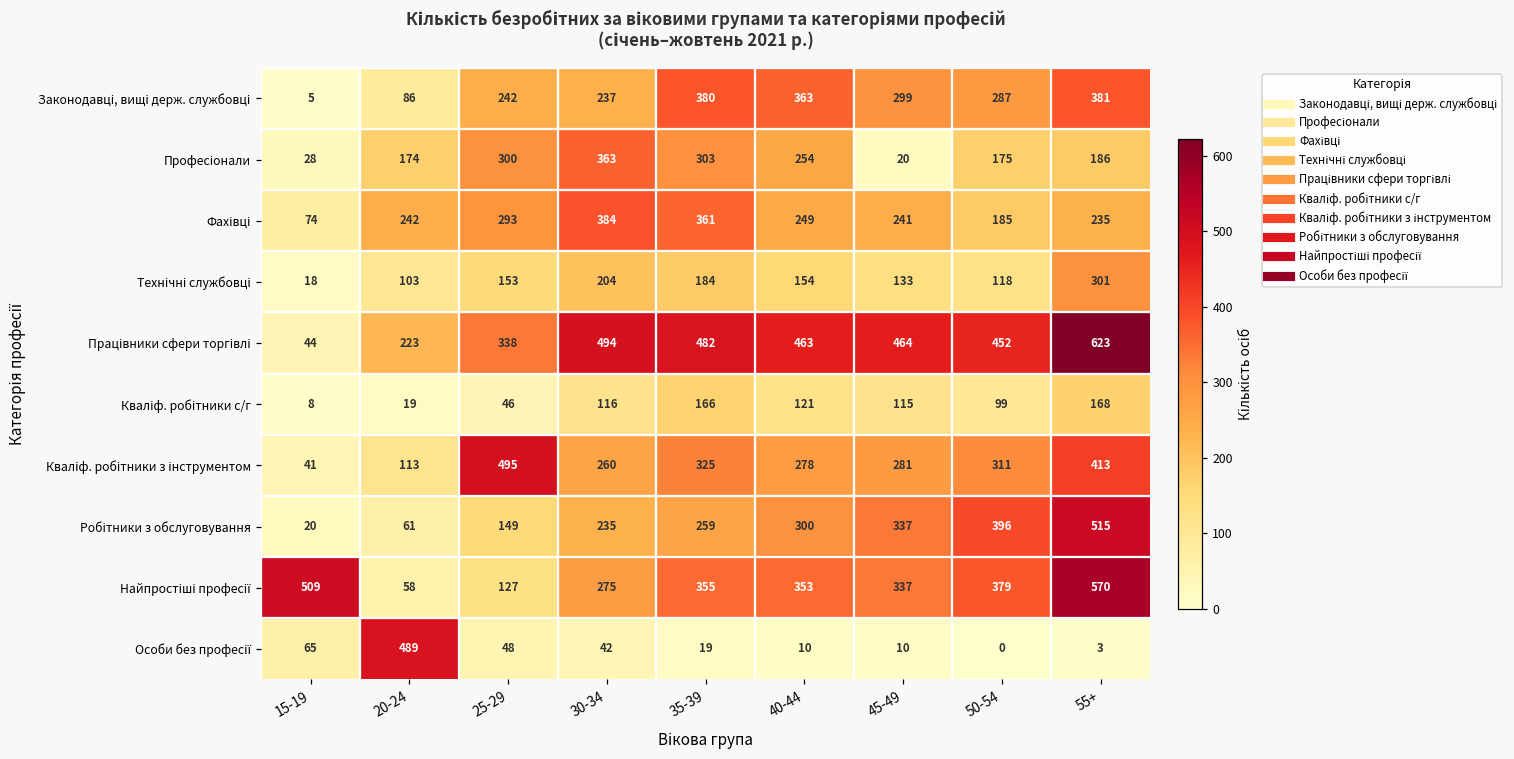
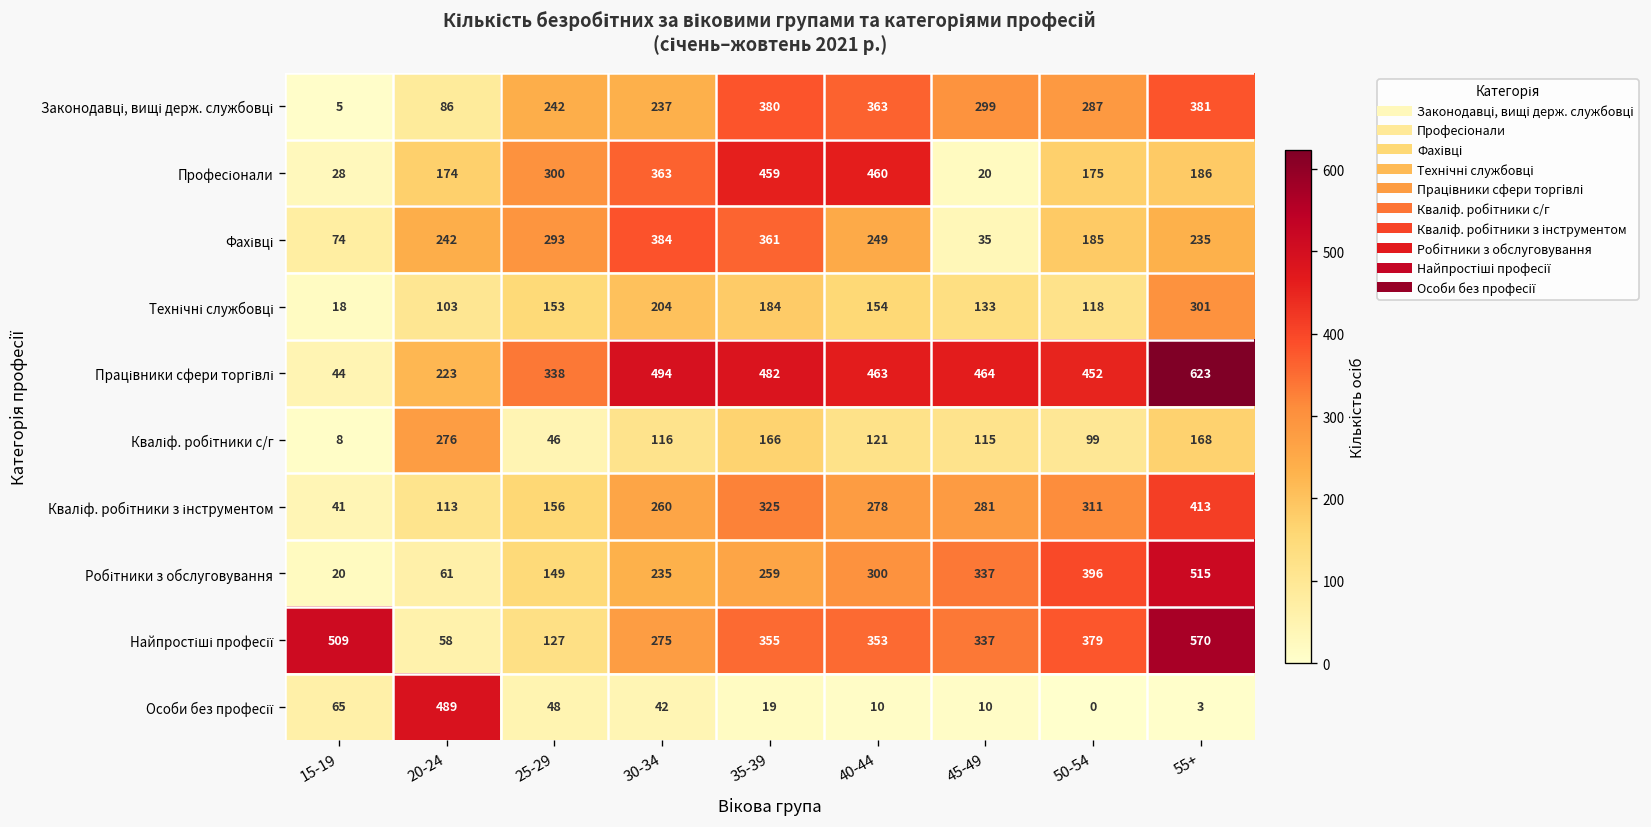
  {
    "Законодавці, вищі держ. службовці": {
      "15-19": 5,
      "20-24": 86,
      "25-29": 242,
      "30-34": 237,
      "35-39": 380,
      "40-44": 363,
      "45-49": 299,
      "50-54": 287,
      "55+": 381
    },
    "Професіонали": {
      "15-19": 28,
      "20-24": 174,
      "25-29": 300,
      "30-34": 363,
-     "35-39": 303,
-     "40-44": 254,
+     "35-39": 459,
+     "40-44": 460,
      "45-49": 20,
      "50-54": 175,
      "55+": 186
    },
    "Фахівці": {
      "15-19": 74,
      "20-24": 242,
      "25-29": 293,
      "30-34": 384,
      "35-39": 361,
      "40-44": 249,
-     "45-49": 241,
+     "45-49": 35,
      "50-54": 185,
      "55+": 235
    },
    "Технічні службовці": {
      "15-19": 18,
      "20-24": 103,
      "25-29": 153,
      "30-34": 204,
      "35-39": 184,
      "40-44": 154,
      "45-49": 133,
      "50-54": 118,
      "55+": 301
    },
    "Працівники сфери торгівлі": {
      "15-19": 44,
      "20-24": 223,
      "25-29": 338,
      "30-34": 494,
      "35-39": 482,
      "40-44": 463,
      "45-49": 464,
      "50-54": 452,
      "55+": 623
    },
    "Кваліф. робітники с/г": {
      "15-19": 8,
-     "20-24": 19,
+     "20-24": 276,
      "25-29": 46,
      "30-34": 116,
      "35-39": 166,
      "40-44": 121,
      "45-49": 115,
      "50-54": 99,
      "55+": 168
    },
    "Кваліф. робітники з інструментом": {
      "15-19": 41,
      "20-24": 113,
-     "25-29": 495,
+     "25-29": 156,
      "30-34": 260,
      "35-39": 325,
      "40-44": 278,
      "45-49": 281,
      "50-54": 311,
      "55+": 413
    },
    "Робітники з обслуговування": {
      "15-19": 20,
      "20-24": 61,
      "25-29": 149,
      "30-34": 235,
      "35-39": 259,
      "40-44": 300,
      "45-49": 337,
      "50-54": 396,
      "55+": 515
    },
    "Найпростіші професії": {
      "15-19": 509,
      "20-24": 58,
      "25-29": 127,
      "30-34": 275,
      "35-39": 355,
      "40-44": 353,
      "45-49": 337,
      "50-54": 379,
      "55+": 570
    },
    "Особи без професії": {
      "15-19": 65,
      "20-24": 489,
      "25-29": 48,
      "30-34": 42,
      "35-39": 19,
      "40-44": 10,
      "45-49": 10,
      "50-54": 0,
      "55+": 3
    }
  }
